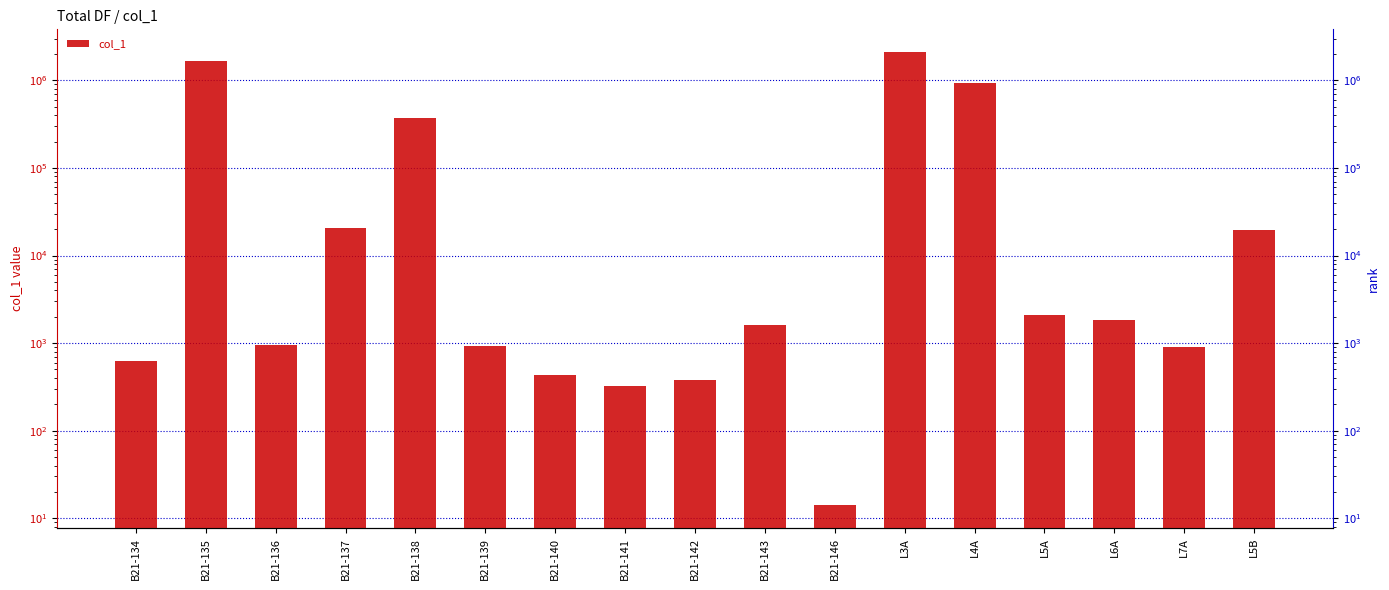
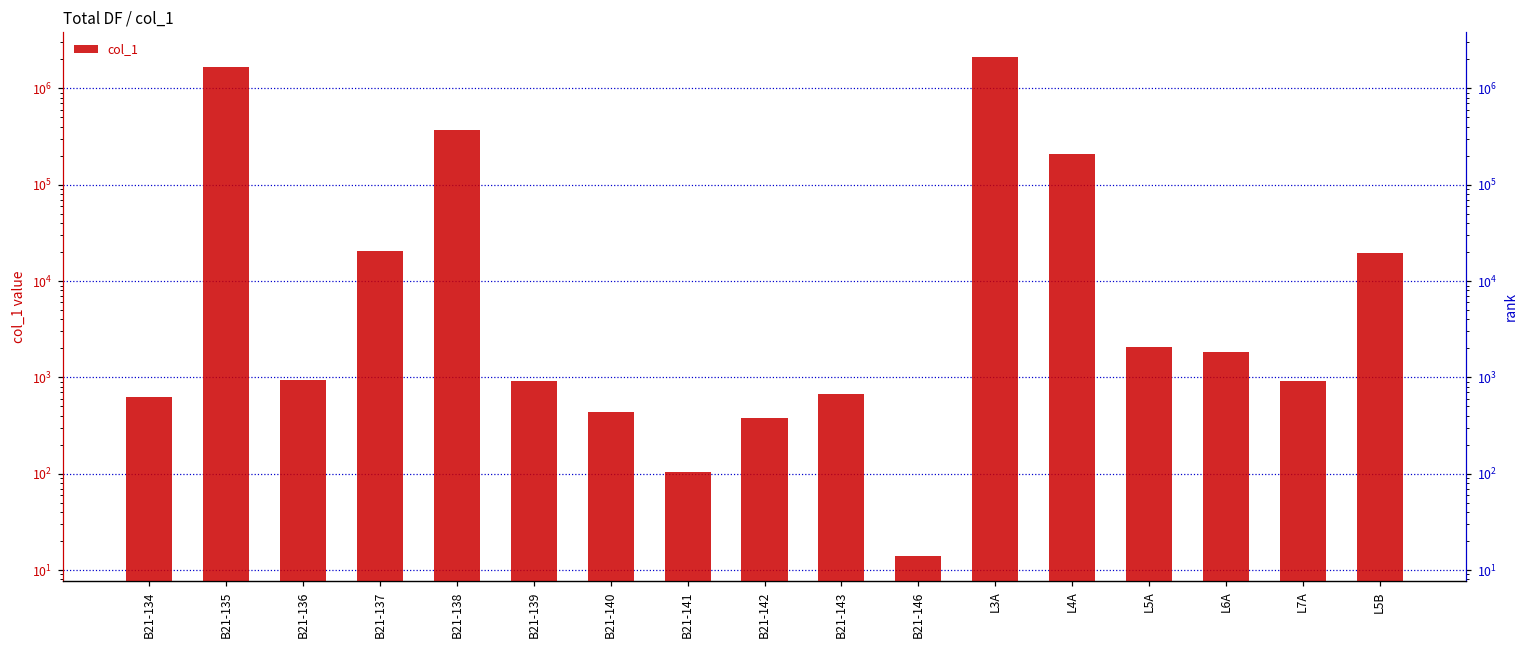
  {
    "B21-134": 600,
    "B21-135": 1700000,
    "B21-136": 900,
    "B21-137": 21000,
    "B21-138": 370000,
    "B21-139": 900,
    "B21-140": 400,
-   "B21-141": 320,
+   "B21-141": 100,
    "B21-142": 380,
-   "B21-143": 1600,
+   "B21-143": 700,
    "B21-146": 14,
    "L3A": 2100000,
-   "L4A": 900000,
+   "L4A": 210000,
    "L5A": 2100,
    "L6A": 1800,
    "L7A": 900,
    "L5B": 20000
  }
